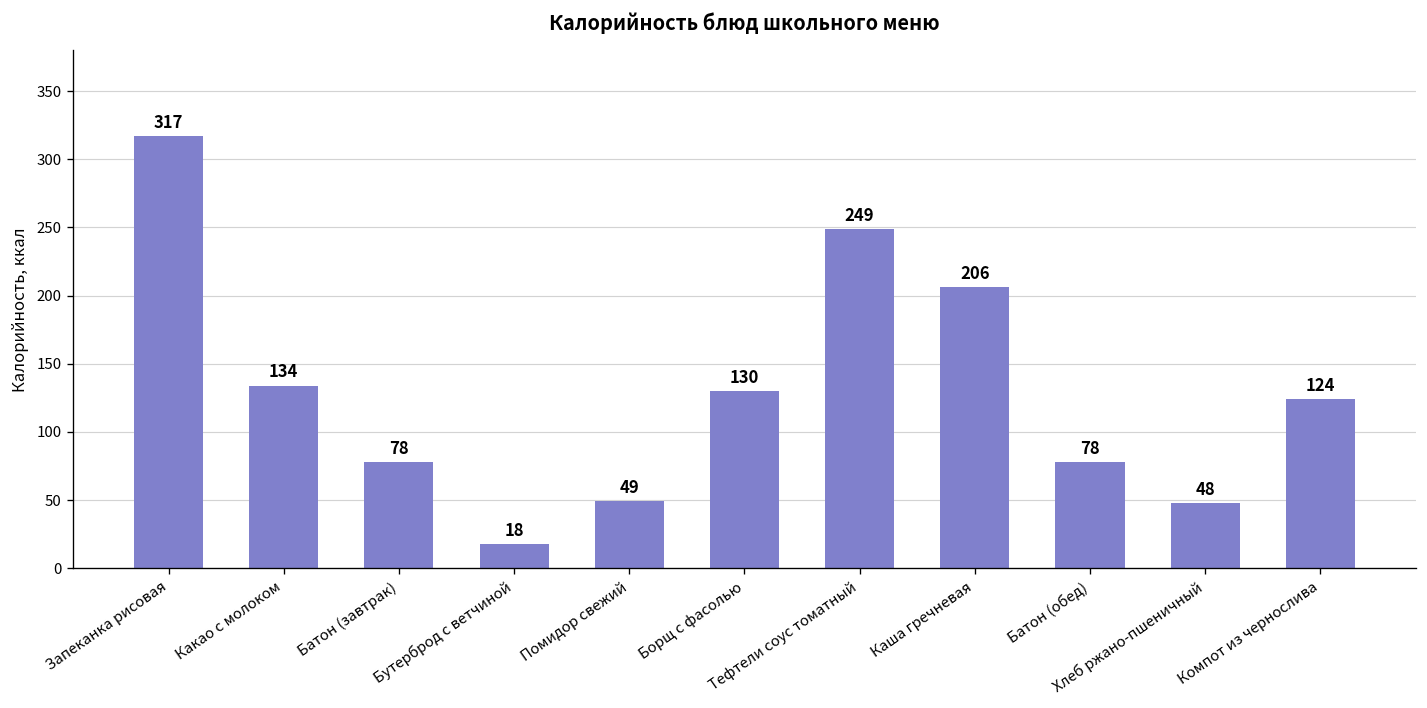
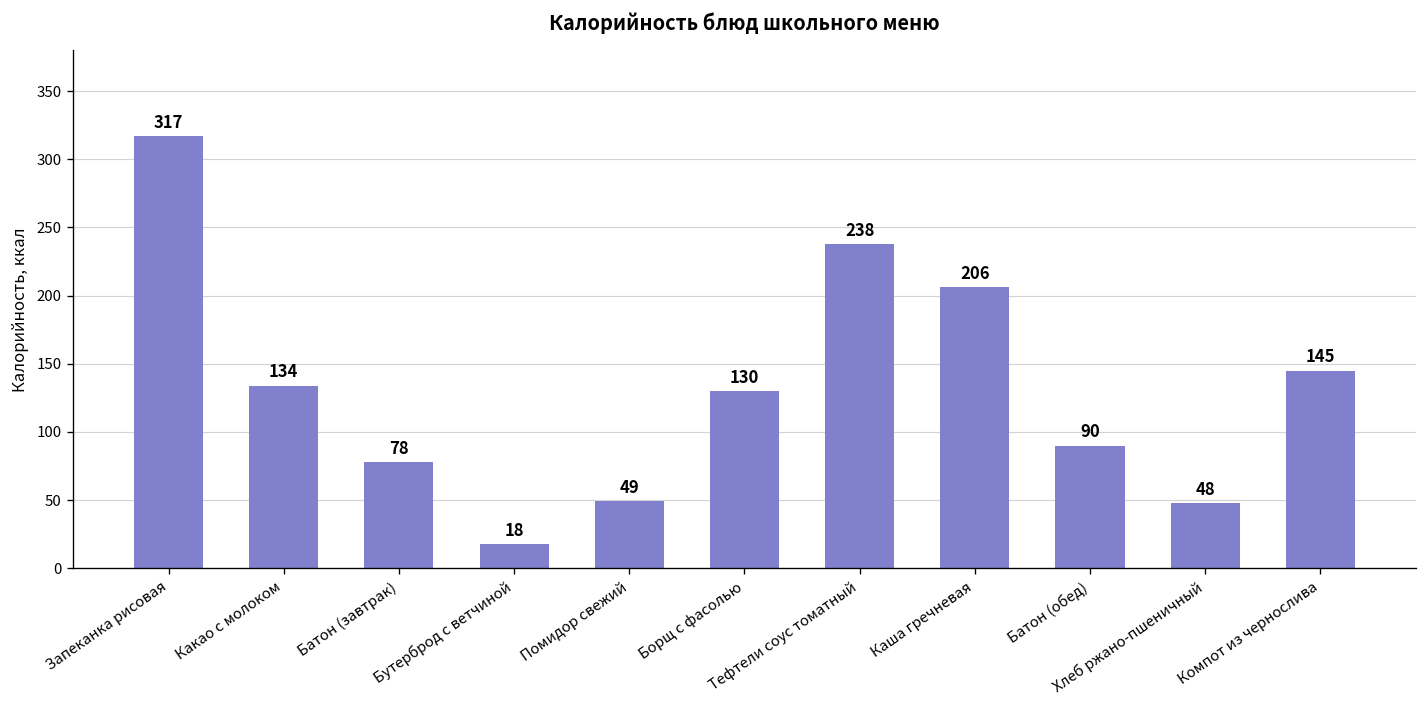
  {
    "Запеканка рисовая": 317,
    "Какао с молоком": 134,
    "Батон (завтрак)": 78,
    "Бутерброд с ветчиной": 18,
    "Помидор свежий": 49,
    "Борщ с фасолью": 130,
-   "Тефтели соус томатный": 249,
+   "Тефтели соус томатный": 238,
    "Каша гречневая": 206,
-   "Батон (обед)": 78,
+   "Батон (обед)": 90,
    "Хлеб ржано-пшеничный": 48,
-   "Компот из чернослива": 124
+   "Компот из чернослива": 145
  }
